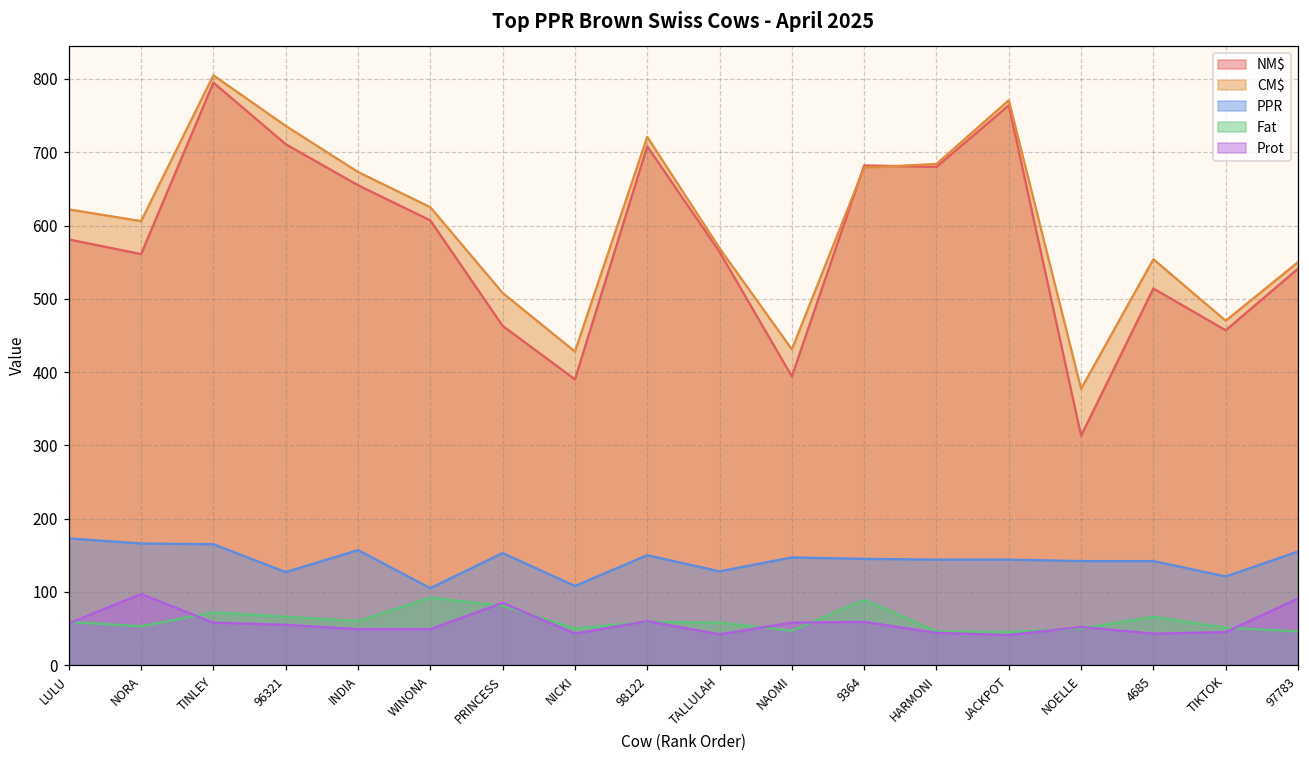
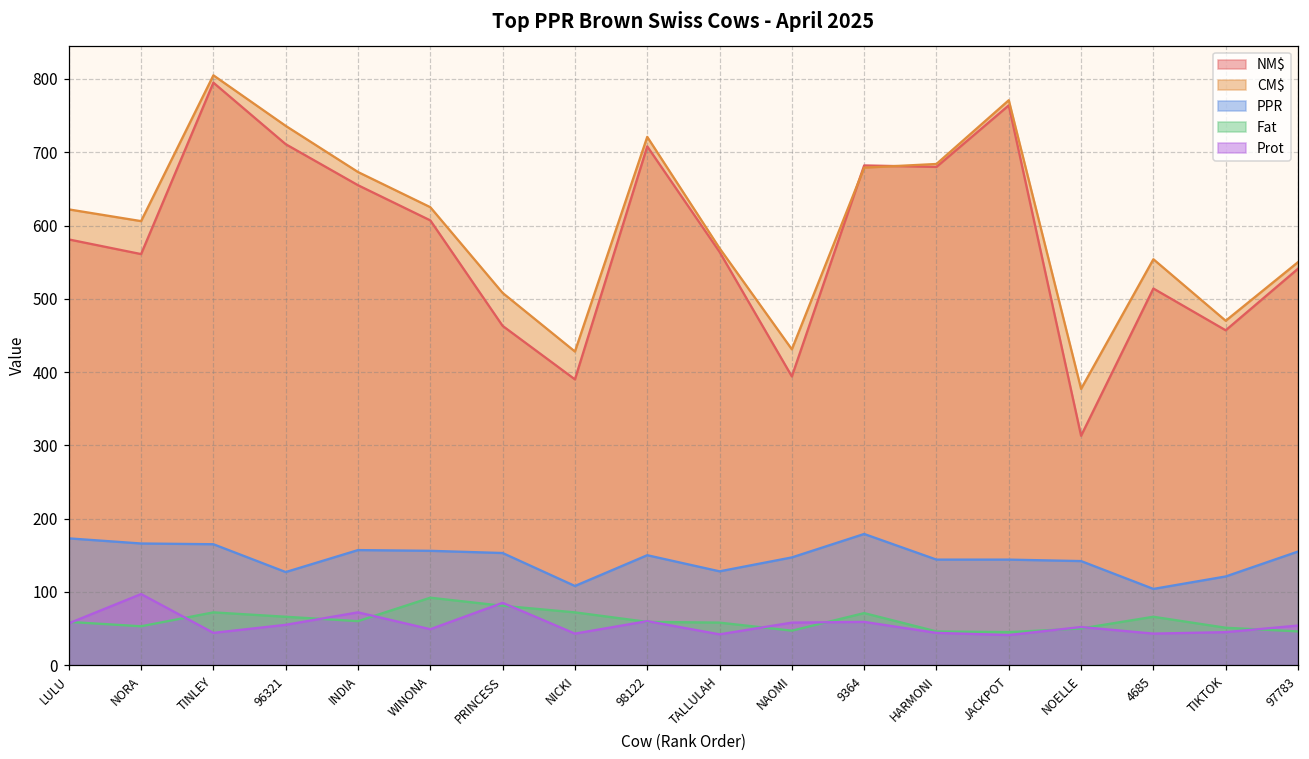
  {
    "PPR": {
      "LULU": 170,
      "NORA": 170,
      "TINLEY": 170,
      "96321": 130,
      "INDIA": 160,
-     "WINONA": 110,
+     "WINONA": 160,
      "PRINCESS": 150,
      "NICKI": 110,
      "98122": 150,
      "TALLULAH": 130,
      "NAOMI": 150,
-     "9364": 150,
+     "9364": 180,
      "HARMONI": 140,
      "JACKPOT": 140,
      "NOELLE": 140,
-     "4685": 140,
+     "4685": 100,
      "TIKTOK": 120,
      "97783": 160
    },
    "Fat": {
      "NORA": 50,
      "TINLEY": 70,
      "96321": 70,
      "INDIA": 60,
      "WINONA": 90,
      "PRINCESS": 80,
-     "NICKI": 50,
+     "NICKI": 70,
      "TALLULAH": 60,
      "NAOMI": 50,
-     "9364": 90,
+     "9364": 70,
      "JACKPOT": 50,
      "4685": 70,
      "TIKTOK": 50,
      "97783": 50
    },
    "Prot": {
      "NORA": 100,
-     "TINLEY": 60,
+     "TINLEY": 40,
      "96321": 60,
-     "INDIA": 50,
+     "INDIA": 70,
      "WINONA": 50,
      "PRINCESS": 90,
      "NICKI": 40,
      "TALLULAH": 40,
      "NAOMI": 60,
      "9364": 60,
      "JACKPOT": 40,
      "4685": 40,
      "TIKTOK": 50,
-     "97783": 90
+     "97783": 50
    }
  }
